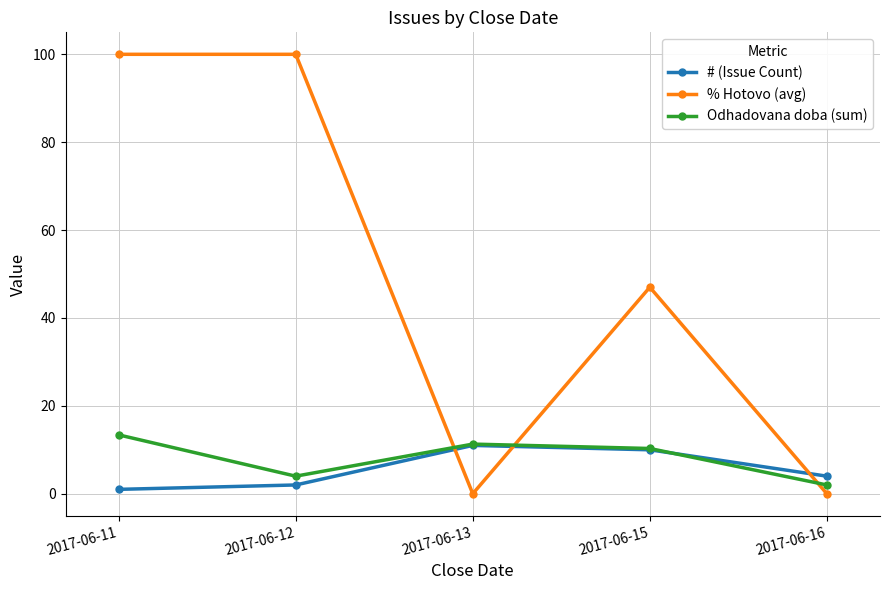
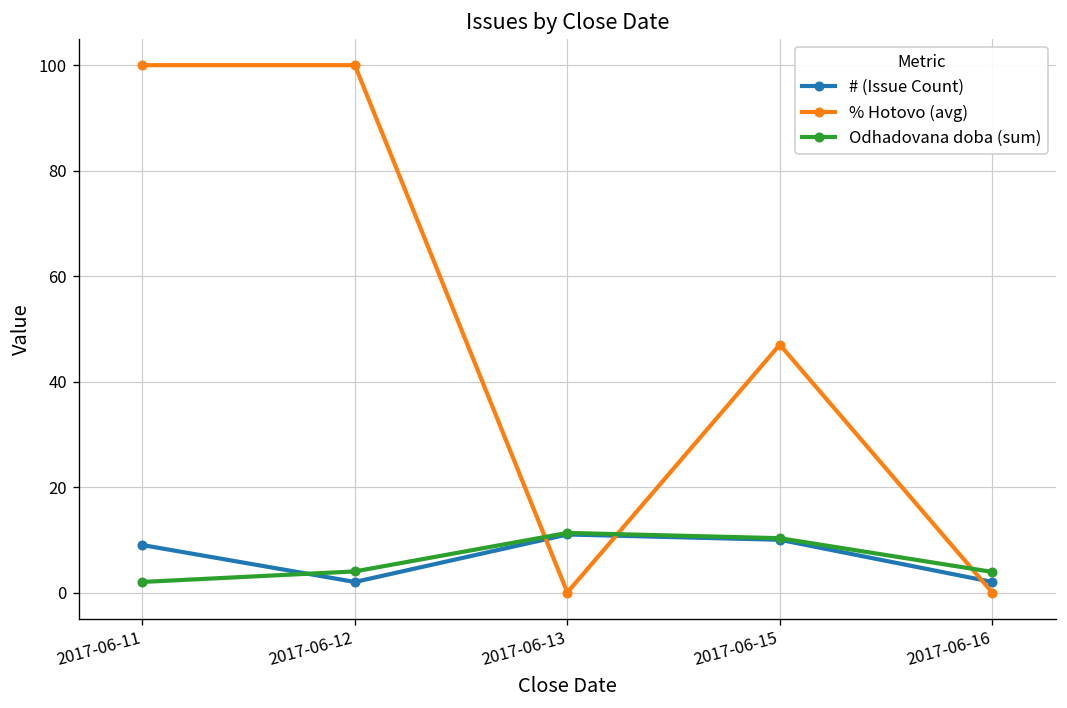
  {
    "# (Issue Count)": {
-     "2017-06-11": 1,
+     "2017-06-11": 9,
      "2017-06-12": 2,
-     "2017-06-16": 4
+     "2017-06-16": 2
    },
    "% Hotovo (avg)": {
      "2017-06-11": 100,
      "2017-06-12": 100,
      "2017-06-13": 0,
      "2017-06-15": 47,
      "2017-06-16": 0
    },
    "Odhadovana doba (sum)": {
-     "2017-06-11": 13,
+     "2017-06-11": 2,
      "2017-06-12": 4,
-     "2017-06-16": 2
+     "2017-06-16": 4
    }
  }
